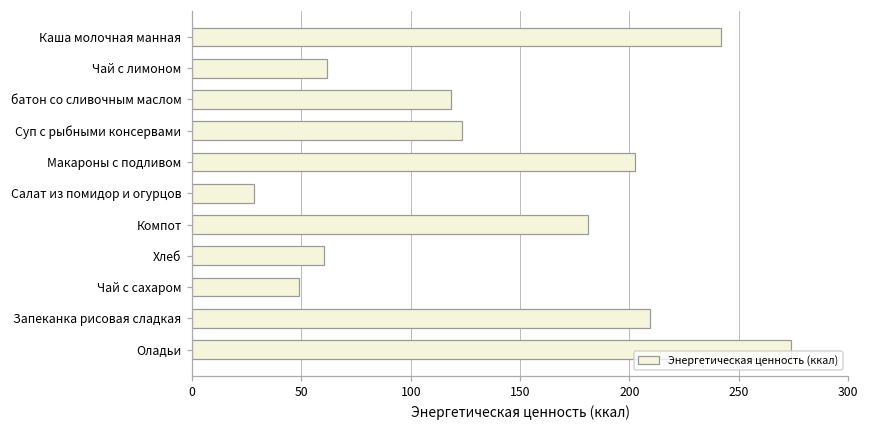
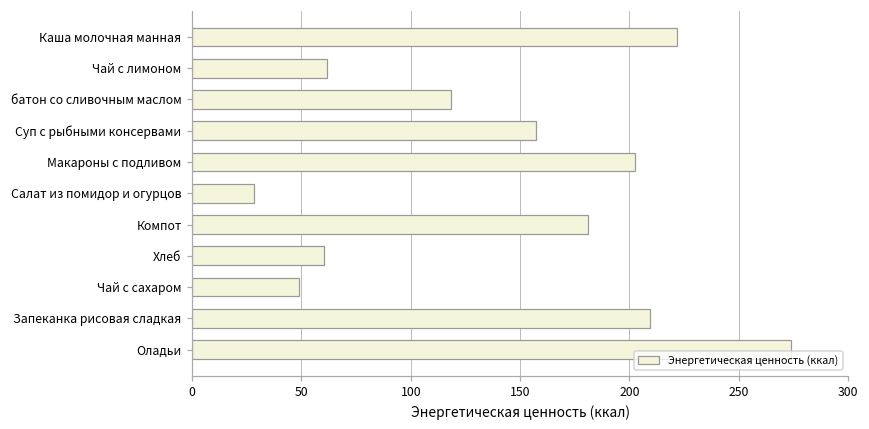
  {
-   "Каша молочная манная": 242,
+   "Каша молочная манная": 222,
    "Чай с лимоном": 62,
    "батон со сливочным маслом": 118,
-   "Суп с рыбными консервами": 123,
+   "Суп с рыбными консервами": 157,
    "Макароны с подливом": 203,
    "Салат из помидор и огурцов": 28,
    "Компот": 181,
    "Хлеб": 60,
    "Чай с сахаром": 49,
    "Запеканка рисовая сладкая": 210
  }
